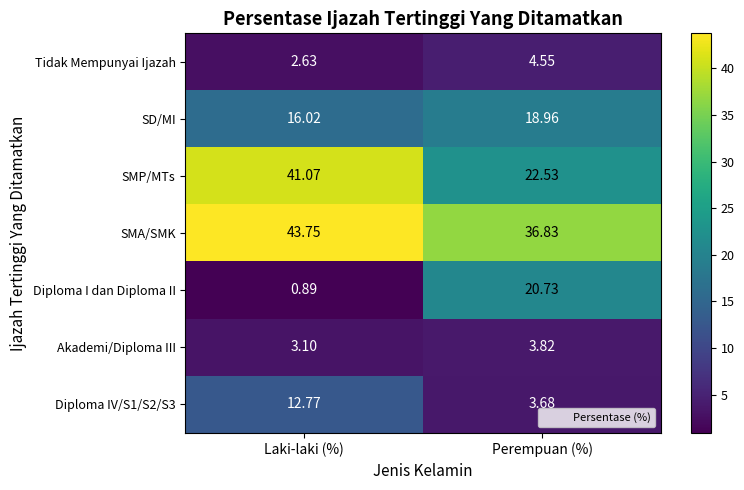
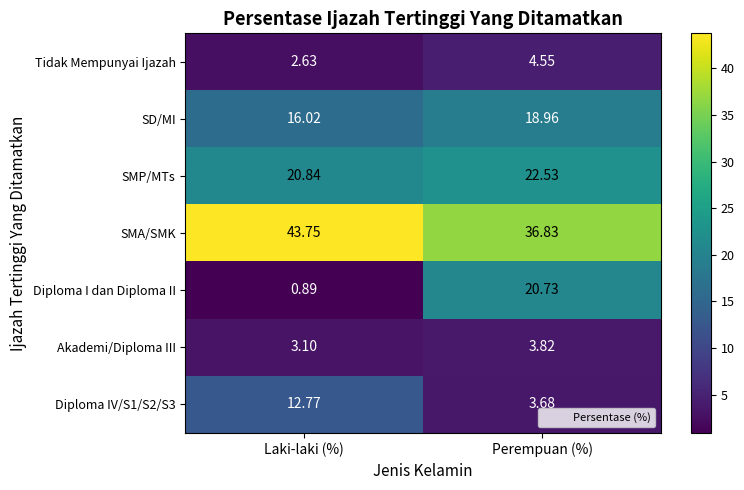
  {
    "Tidak Mempunyai Ijazah": {
      "Laki-laki (%)": 2.63,
      "Perempuan (%)": 4.55
    },
    "SD/MI": {
      "Laki-laki (%)": 16.02,
      "Perempuan (%)": 18.96
    },
    "SMP/MTs": {
-     "Laki-laki (%)": 41.07,
+     "Laki-laki (%)": 20.84,
      "Perempuan (%)": 22.53
    },
    "SMA/SMK": {
      "Laki-laki (%)": 43.75,
      "Perempuan (%)": 36.83
    },
    "Diploma I dan Diploma II": {
      "Laki-laki (%)": 0.89,
      "Perempuan (%)": 20.73
    },
    "Akademi/Diploma III": {
      "Laki-laki (%)": 3.10,
      "Perempuan (%)": 3.82
    },
    "Diploma IV/S1/S2/S3": {
      "Laki-laki (%)": 12.77
    }
  }
